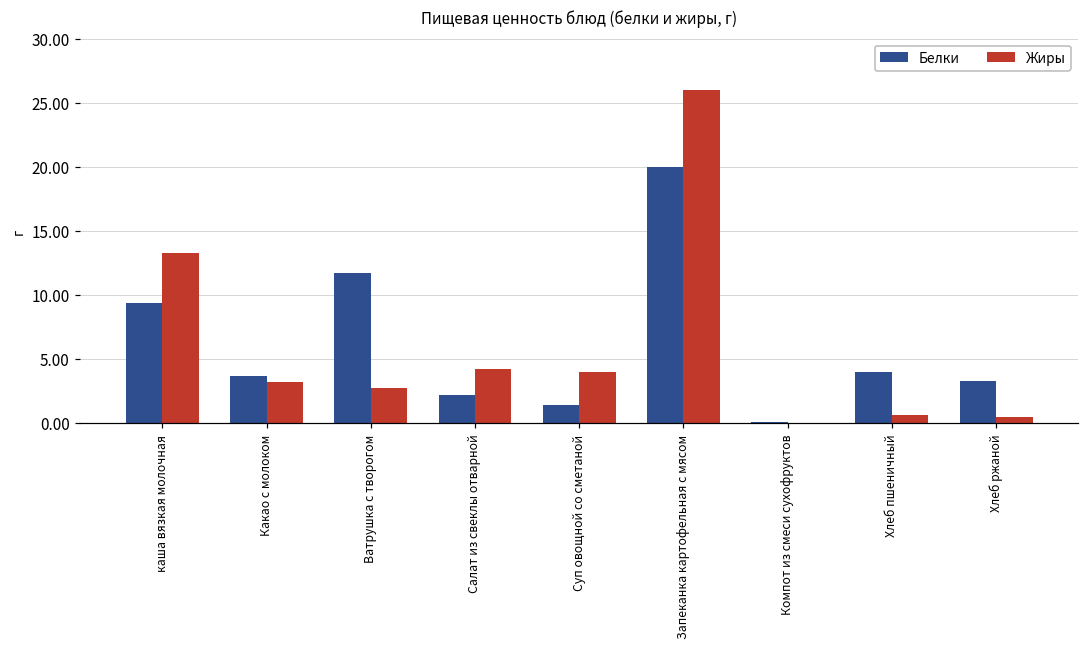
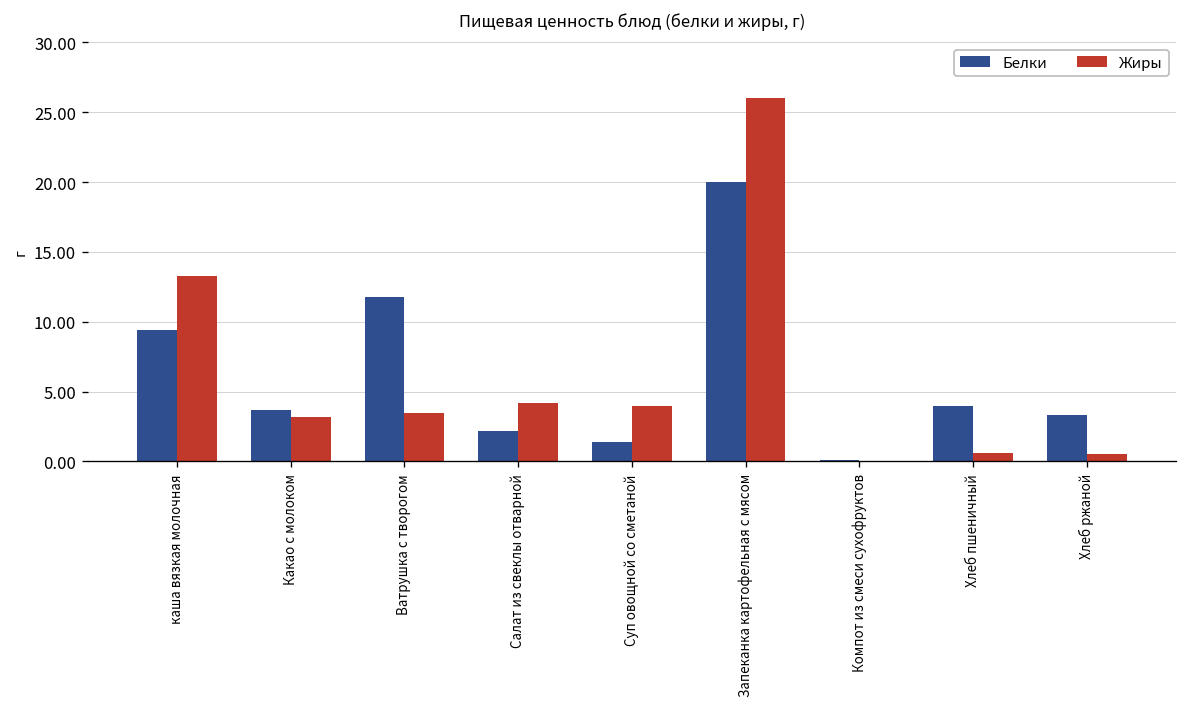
  {
    "Белки": {
      "каша вязкая молочная": 9.4,
      "Какао с молоком": 3.7,
      "Ватрушка с творогом": 11.7,
      "Салат из свеклы отварной": 2.2,
      "Суп овощной со сметаной": 1.4,
      "Запеканка картофельная с мясом": 20.0,
      "Хлеб пшеничный": 4.0,
      "Хлеб ржаной": 3.3
    },
    "Жиры": {
      "каша вязкая молочная": 13.3,
      "Какао с молоком": 3.2,
-     "Ватрушка с творогом": 2.7,
+     "Ватрушка с творогом": 3.5,
      "Салат из свеклы отварной": 4.2,
      "Суп овощной со сметаной": 4.0,
      "Запеканка картофельная с мясом": 26.0,
      "Компот из смеси сухофруктов": 0.0,
      "Хлеб пшеничный": 0.6,
      "Хлеб ржаной": 0.5
    }
  }
